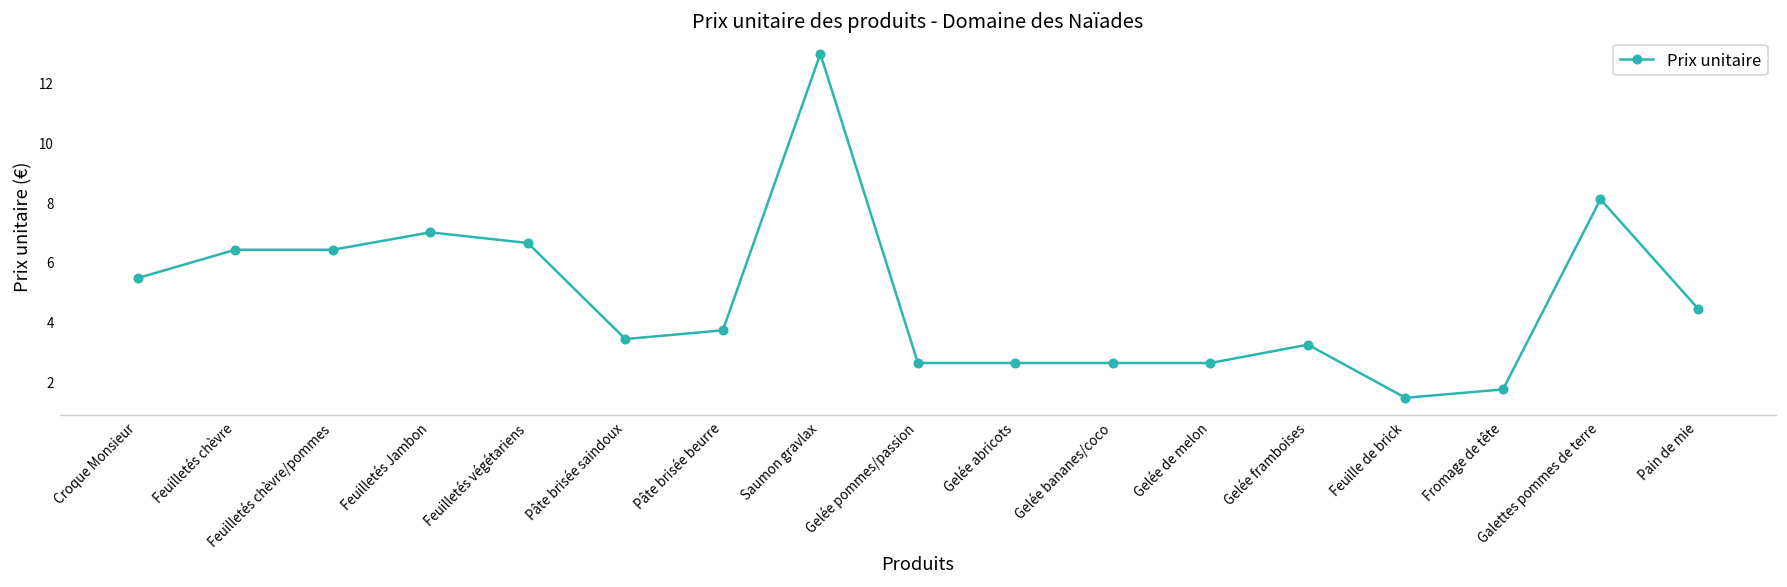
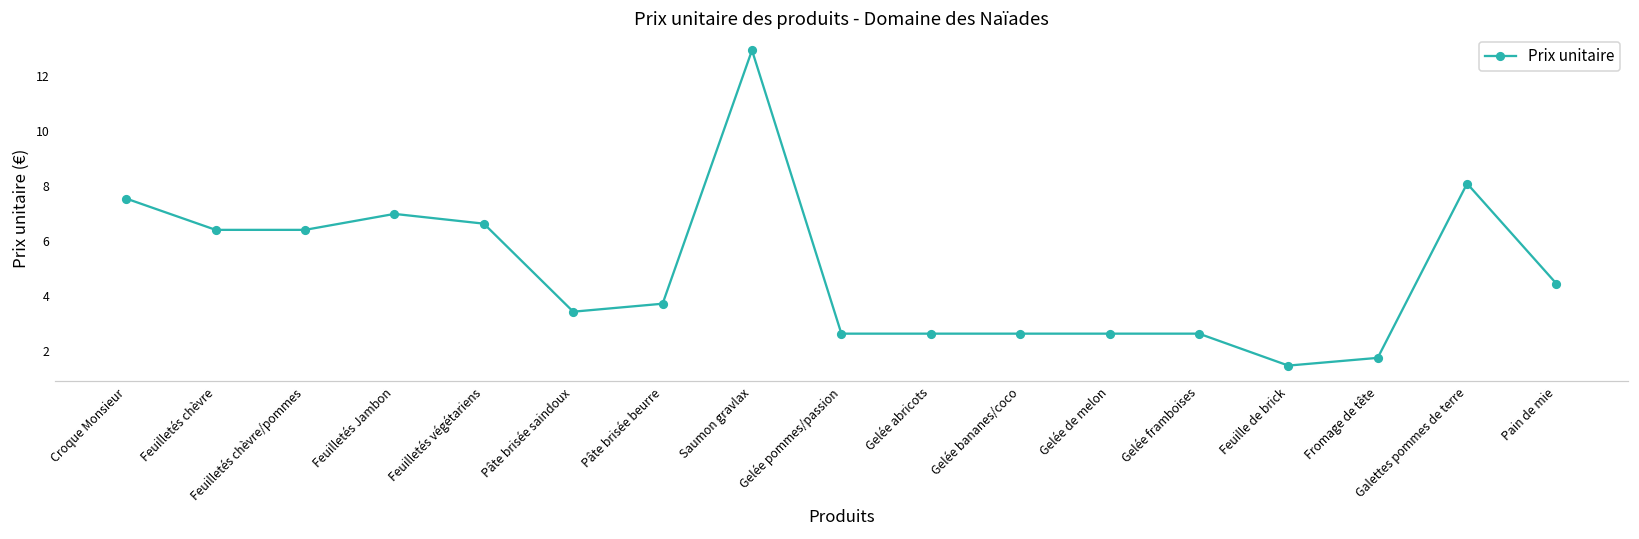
  {
-   "Croque Monsieur": 5.5,
+   "Croque Monsieur": 7.5,
    "Feuilletés chèvre": 6.4,
    "Feuilletés chèvre/pommes": 6.4,
    "Feuilletés Jambon": 7.0,
    "Feuilletés végétariens": 6.6,
    "Pâte brisée saindoux": 3.4,
    "Pâte brisée beurre": 3.7,
    "Saumon gravlax": 13.0,
    "Gelée pommes/passion": 2.6,
    "Gelée abricots": 2.6,
    "Gelée bananes/coco": 2.6,
    "Gelée de melon": 2.6,
-   "Gelée framboises": 3.2,
+   "Gelée framboises": 2.6,
    "Feuille de brick": 1.5,
    "Fromage de tête": 1.7,
    "Galettes pommes de terre": 8.1,
    "Pain de mie": 4.4
  }
